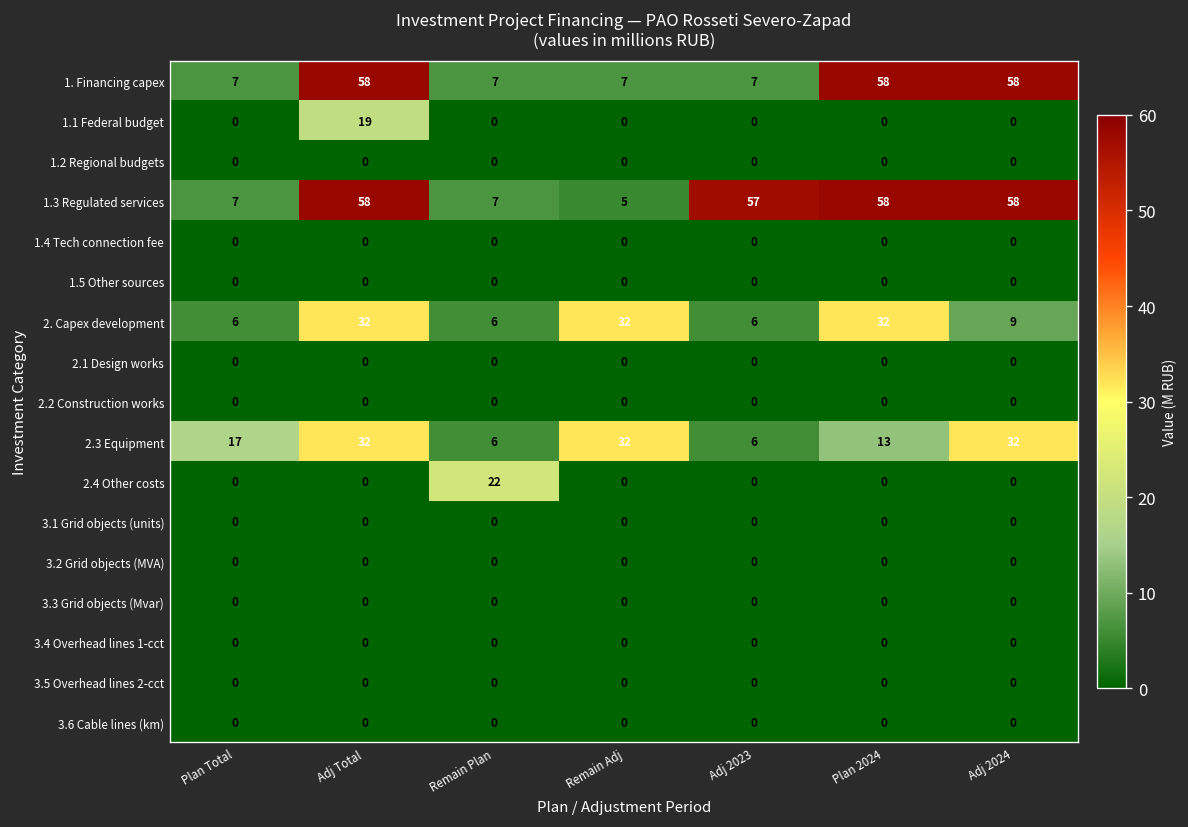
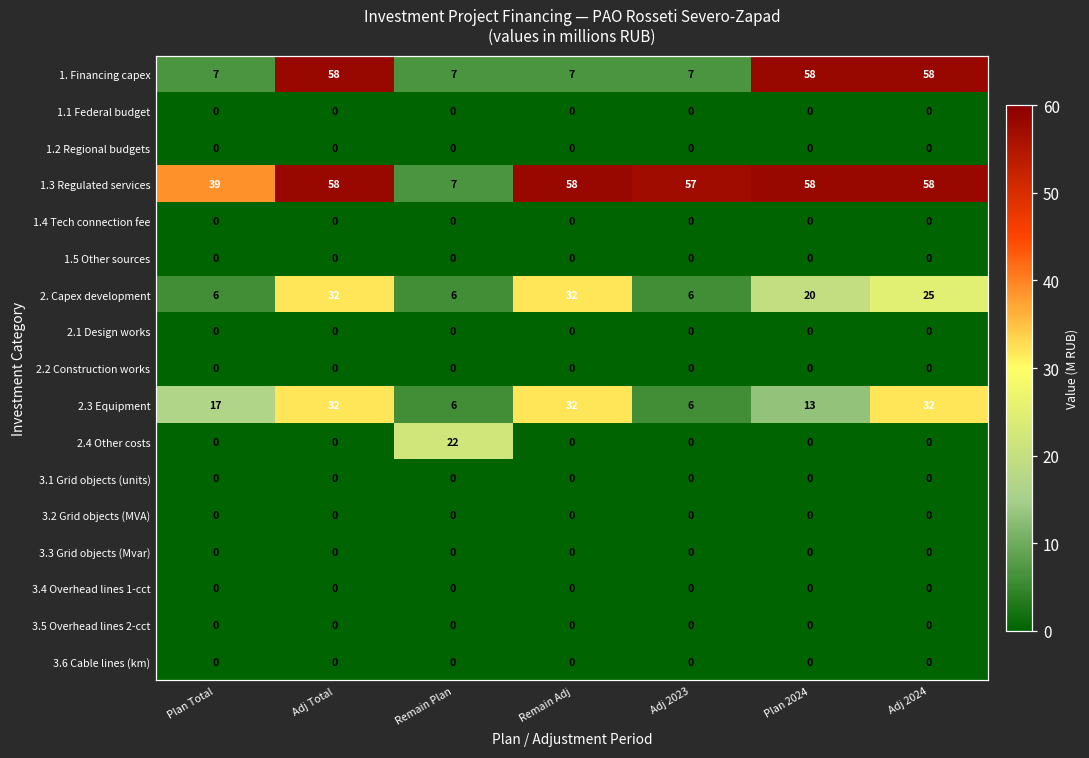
  {
    "1. Financing capex": {
      "Plan Total": 7,
      "Adj Total": 58,
      "Remain Plan": 7,
      "Remain Adj": 7,
      "Adj 2023": 7,
      "Plan 2024": 58,
      "Adj 2024": 58
    },
    "1.1 Federal budget": {
      "Plan Total": 0,
-     "Adj Total": 19,
+     "Adj Total": 0,
      "Remain Plan": 0,
      "Remain Adj": 0,
      "Adj 2023": 0,
      "Plan 2024": 0,
      "Adj 2024": 0
    },
    "1.2 Regional budgets": {
      "Plan Total": 0,
      "Adj Total": 0,
      "Remain Plan": 0,
      "Remain Adj": 0,
      "Adj 2023": 0,
      "Plan 2024": 0,
      "Adj 2024": 0
    },
    "1.3 Regulated services": {
-     "Plan Total": 7,
+     "Plan Total": 39,
      "Adj Total": 58,
      "Remain Plan": 7,
-     "Remain Adj": 5,
+     "Remain Adj": 58,
      "Adj 2023": 57,
      "Plan 2024": 58,
      "Adj 2024": 58
    },
    "1.4 Tech connection fee": {
      "Plan Total": 0,
      "Adj Total": 0,
      "Remain Plan": 0,
      "Remain Adj": 0,
      "Adj 2023": 0,
      "Plan 2024": 0,
      "Adj 2024": 0
    },
    "1.5 Other sources": {
      "Plan Total": 0,
      "Adj Total": 0,
      "Remain Plan": 0,
      "Remain Adj": 0,
      "Adj 2023": 0,
      "Plan 2024": 0,
      "Adj 2024": 0
    },
    "2. Capex development": {
      "Plan Total": 6,
      "Adj Total": 32,
      "Remain Plan": 6,
      "Remain Adj": 32,
      "Adj 2023": 6,
-     "Plan 2024": 32,
-     "Adj 2024": 9
+     "Plan 2024": 20,
+     "Adj 2024": 25
    },
    "2.1 Design works": {
      "Plan Total": 0,
      "Adj Total": 0,
      "Remain Plan": 0,
      "Remain Adj": 0,
      "Adj 2023": 0,
      "Plan 2024": 0,
      "Adj 2024": 0
    },
    "2.2 Construction works": {
      "Plan Total": 0,
      "Adj Total": 0,
      "Remain Plan": 0,
      "Remain Adj": 0,
      "Adj 2023": 0,
      "Plan 2024": 0,
      "Adj 2024": 0
    },
    "2.3 Equipment": {
      "Plan Total": 17,
      "Adj Total": 32,
      "Remain Plan": 6,
      "Remain Adj": 32,
      "Adj 2023": 6,
      "Plan 2024": 13,
      "Adj 2024": 32
    },
    "2.4 Other costs": {
      "Plan Total": 0,
      "Adj Total": 0,
      "Remain Plan": 22,
      "Remain Adj": 0,
      "Adj 2023": 0,
      "Plan 2024": 0,
      "Adj 2024": 0
    },
    "3.1 Grid objects (units)": {
      "Plan Total": 0,
      "Adj Total": 0,
      "Remain Plan": 0,
      "Remain Adj": 0,
      "Adj 2023": 0,
      "Plan 2024": 0,
      "Adj 2024": 0
    },
    "3.2 Grid objects (MVA)": {
      "Plan Total": 0,
      "Adj Total": 0,
      "Remain Plan": 0,
      "Remain Adj": 0,
      "Adj 2023": 0,
      "Plan 2024": 0,
      "Adj 2024": 0
    },
    "3.3 Grid objects (Mvar)": {
      "Plan Total": 0,
      "Adj Total": 0,
      "Remain Plan": 0,
      "Remain Adj": 0,
      "Adj 2023": 0,
      "Plan 2024": 0,
      "Adj 2024": 0
    },
    "3.4 Overhead lines 1-cct": {
      "Plan Total": 0,
      "Adj Total": 0,
      "Remain Plan": 0,
      "Remain Adj": 0,
      "Adj 2023": 0,
      "Plan 2024": 0,
      "Adj 2024": 0
    },
    "3.5 Overhead lines 2-cct": {
      "Plan Total": 0,
      "Adj Total": 0,
      "Remain Plan": 0,
      "Remain Adj": 0,
      "Adj 2023": 0,
      "Plan 2024": 0,
      "Adj 2024": 0
    },
    "3.6 Cable lines (km)": {
      "Plan Total": 0,
      "Adj Total": 0,
      "Remain Plan": 0,
      "Remain Adj": 0,
      "Adj 2023": 0,
      "Plan 2024": 0,
      "Adj 2024": 0
    }
  }
